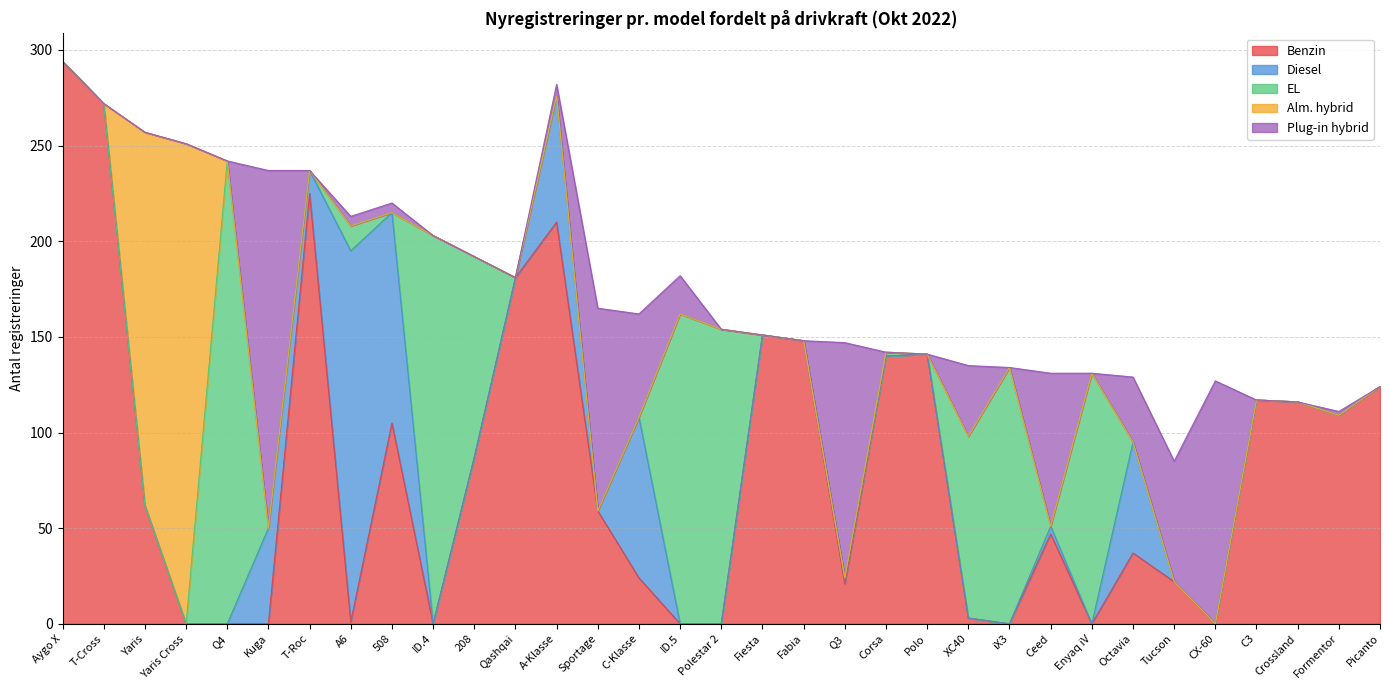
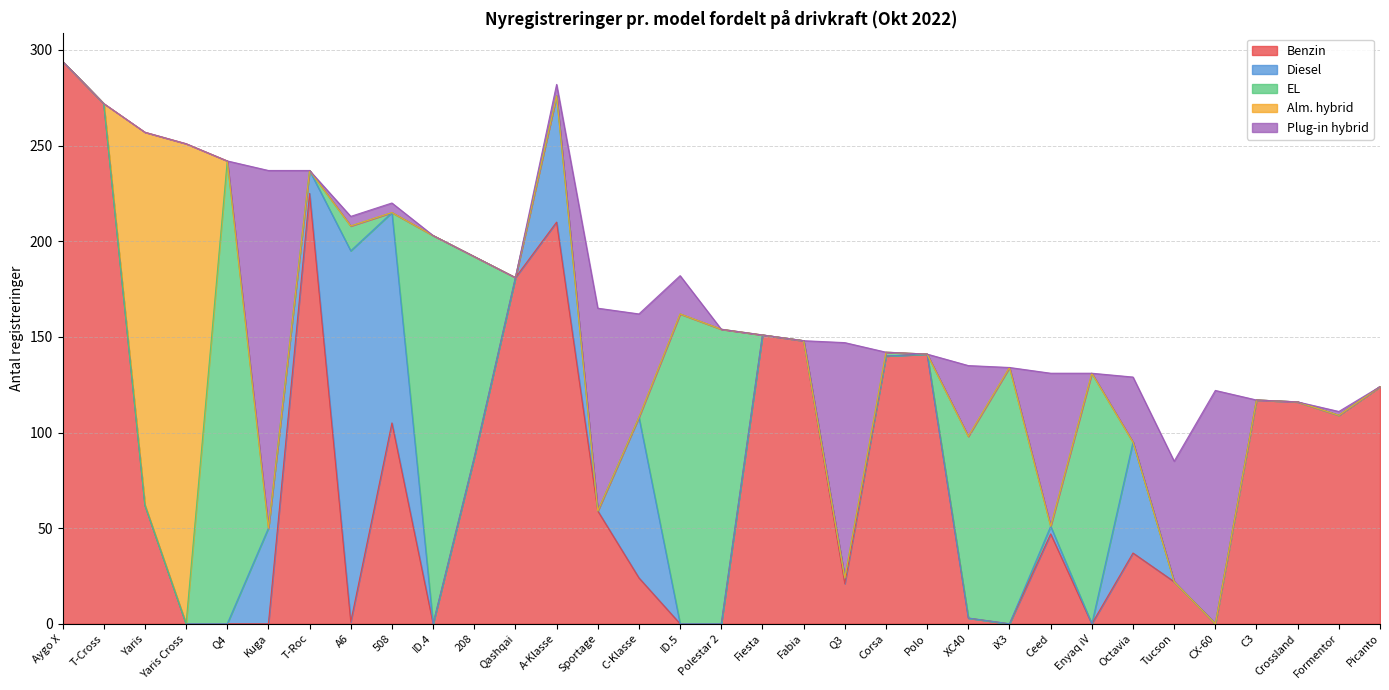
  {
    "Benzin": {
      "Kuga": 0,
      "T-Roc": 225,
      "A6": 1,
      "508": 105,
      "A-Klasse": 210,
      "C-Klasse": 24,
      "Q3": 21,
      "Ceed": 47,
      "Octavia": 37
    },
    "Diesel": {
      "A6": 194
    },
    "Plug-in hybrid": {
      "Kuga": 187,
      "A6": 5,
      "508": 5,
      "A-Klasse": 6,
      "Sportage": 106,
      "C-Klasse": 54,
      "ID.5": 20,
      "Q3": 123,
      "XC40": 37,
      "Ceed": 80,
      "Octavia": 34,
      "Tucson": 63,
-     "CX-60": 127,
+     "CX-60": 122,
      "Formentor": 2
    }
  }
